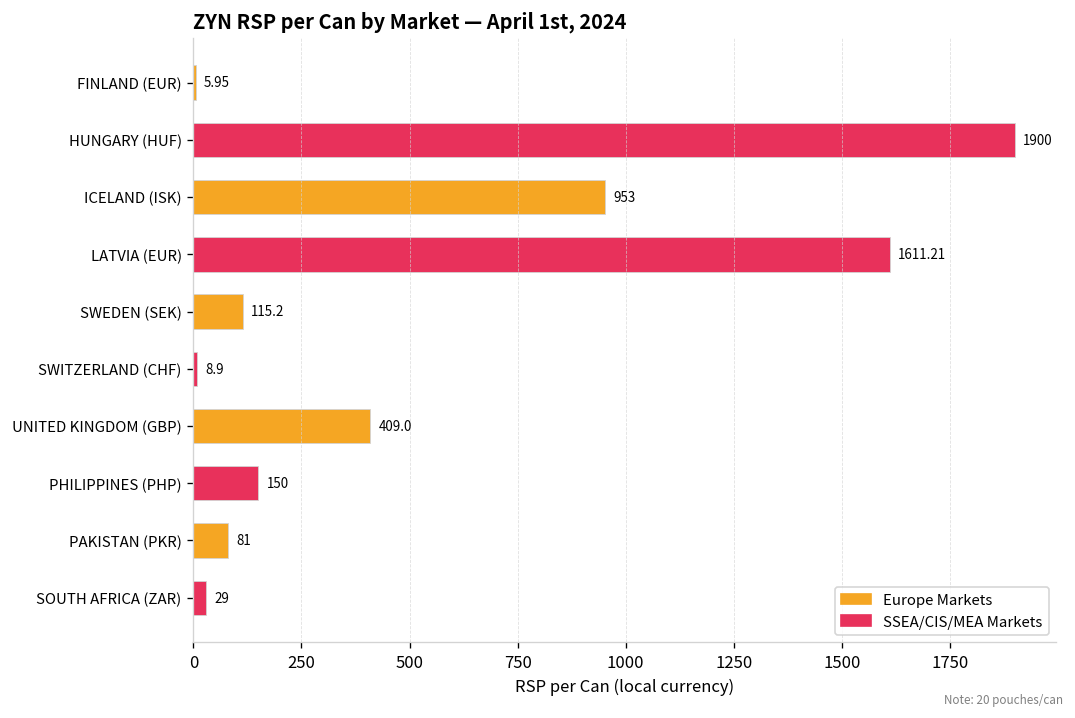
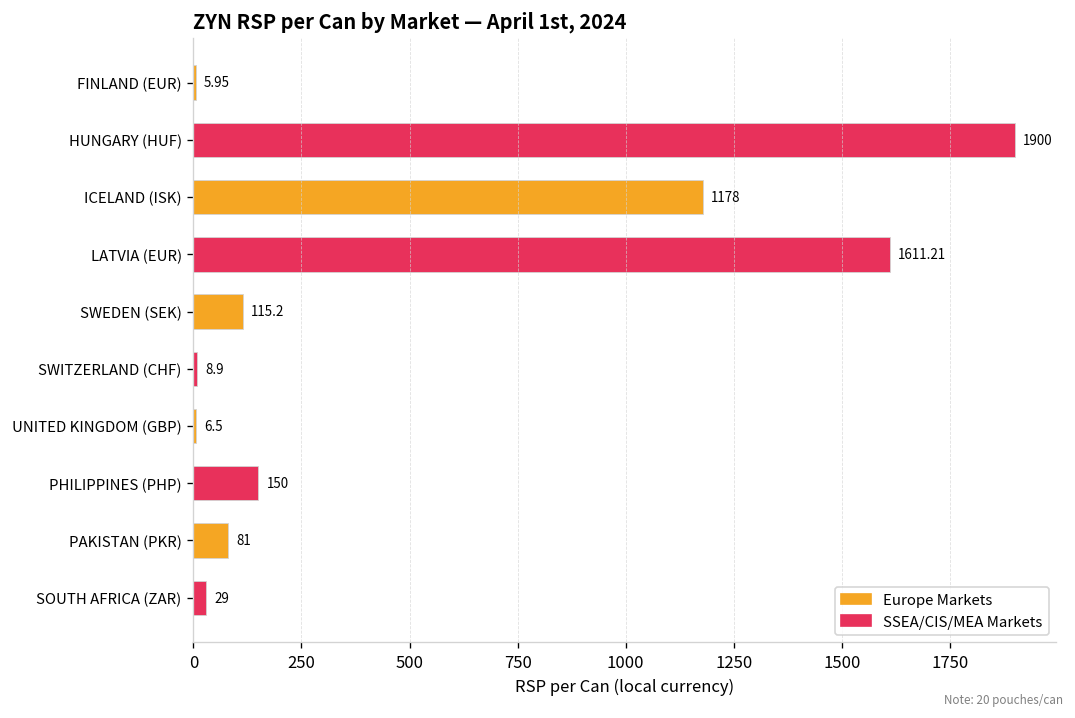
  {
    "FINLAND (EUR)": 5.95,
    "HUNGARY (HUF)": 1900,
-   "ICELAND (ISK)": 953,
+   "ICELAND (ISK)": 1178,
    "LATVIA (EUR)": 1611.21,
    "SWEDEN (SEK)": 115.2,
    "SWITZERLAND (CHF)": 8.9,
-   "UNITED KINGDOM (GBP)": 409.0,
+   "UNITED KINGDOM (GBP)": 6.5,
    "PHILIPPINES (PHP)": 150,
    "PAKISTAN (PKR)": 81,
    "SOUTH AFRICA (ZAR)": 29
  }
